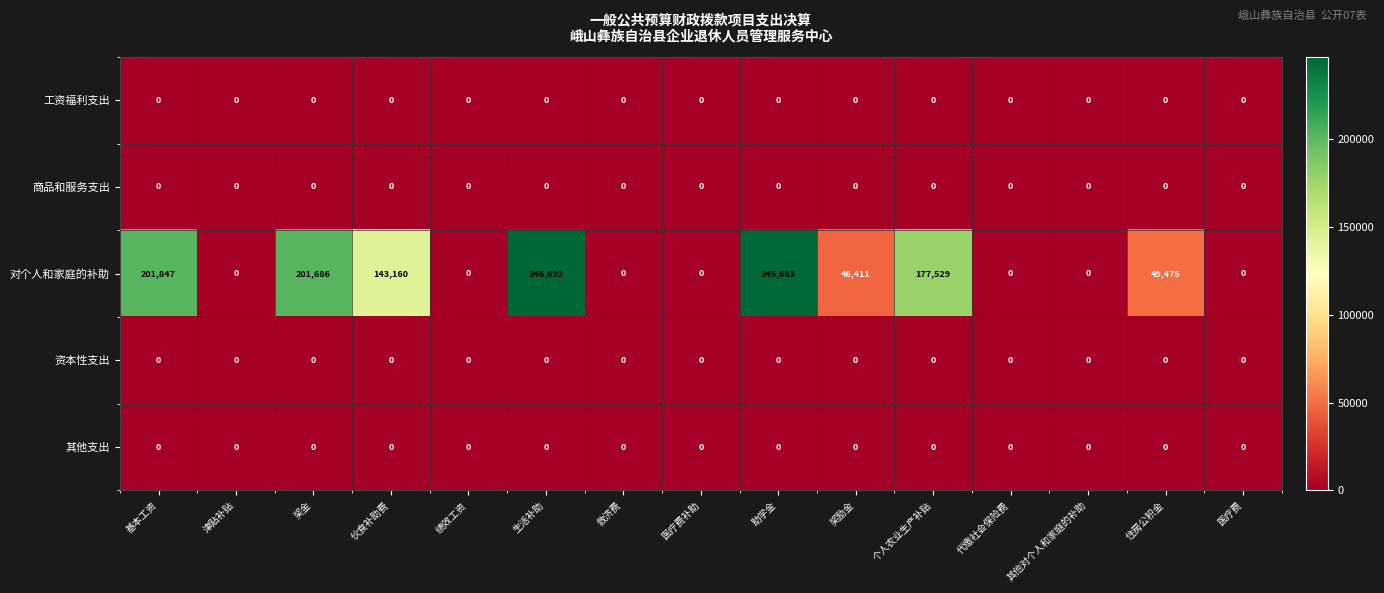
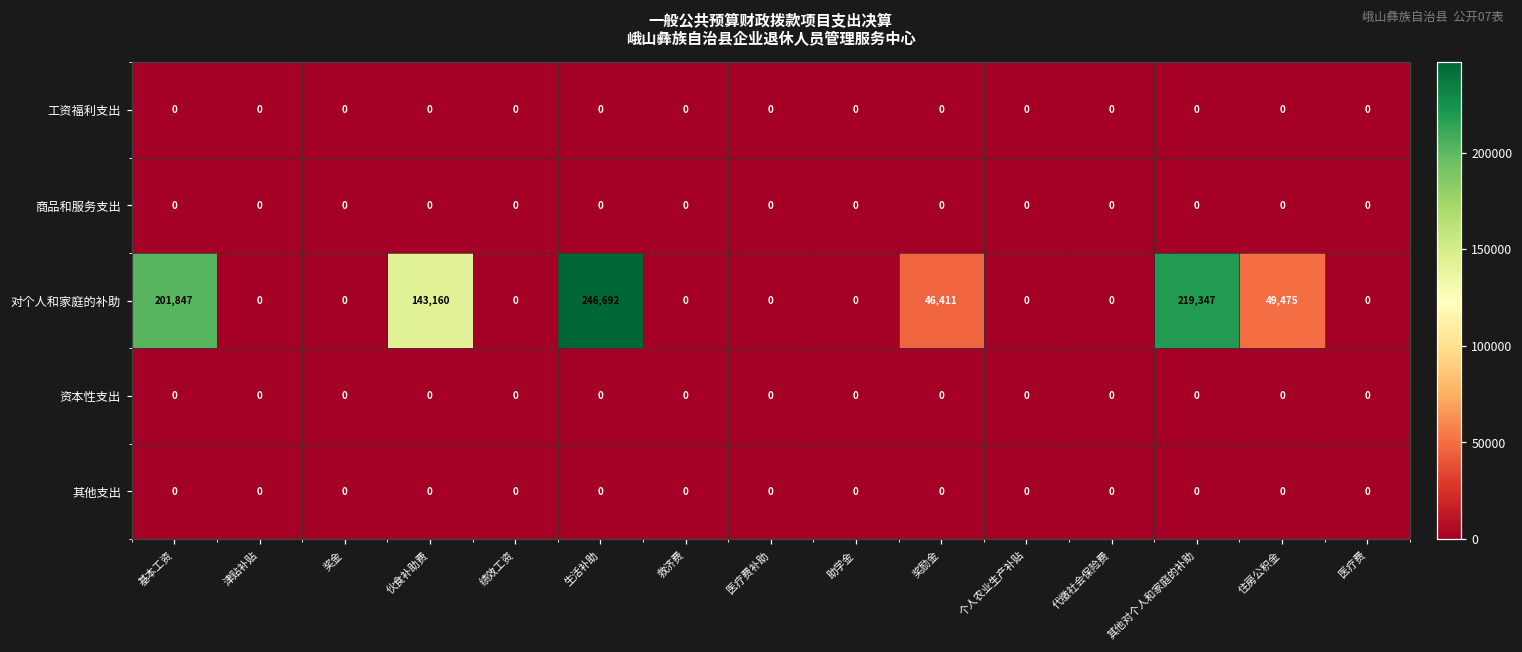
  {
    "工资福利支出": {
      "基本工资": "0",
      "津贴补贴": "0",
      "奖金": "0",
      "伙食补助费": "0",
      "绩效工资": "0",
      "生活补助": "0",
      "救济费": "0",
      "医疗费补助": "0",
      "助学金": "0",
      "奖励金": "0",
      "个人农业生产补贴": "0",
      "代缴社会保险费": "0",
      "其他对个人和家庭的补助": "0",
      "住房公积金": "0",
      "医疗费": "0"
    },
    "商品和服务支出": {
      "基本工资": "0",
      "津贴补贴": "0",
      "奖金": "0",
      "伙食补助费": "0",
      "绩效工资": "0",
      "生活补助": "0",
      "救济费": "0",
      "医疗费补助": "0",
      "助学金": "0",
      "奖励金": "0",
      "个人农业生产补贴": "0",
      "代缴社会保险费": "0",
      "其他对个人和家庭的补助": "0",
      "住房公积金": "0",
      "医疗费": "0"
    },
    "对个人和家庭的补助": {
      "基本工资": "201,847",
      "津贴补贴": "0",
-     "奖金": "201,686",
+     "奖金": "0",
      "伙食补助费": "143,160",
      "绩效工资": "0",
      "生活补助": "246,692",
      "救济费": "0",
      "医疗费补助": "0",
-     "助学金": "245,663",
+     "助学金": "0",
      "奖励金": "46,411",
-     "个人农业生产补贴": "177,529",
+     "个人农业生产补贴": "0",
      "代缴社会保险费": "0",
-     "其他对个人和家庭的补助": "0",
+     "其他对个人和家庭的补助": "219,347",
      "住房公积金": "49,475",
      "医疗费": "0"
    },
    "资本性支出": {
      "基本工资": "0",
      "津贴补贴": "0",
      "奖金": "0",
      "伙食补助费": "0",
      "绩效工资": "0",
      "生活补助": "0",
      "救济费": "0",
      "医疗费补助": "0",
      "助学金": "0",
      "奖励金": "0",
      "个人农业生产补贴": "0",
      "代缴社会保险费": "0",
      "其他对个人和家庭的补助": "0",
      "住房公积金": "0",
      "医疗费": "0"
    },
    "其他支出": {
      "基本工资": "0",
      "津贴补贴": "0",
      "奖金": "0",
      "伙食补助费": "0",
      "绩效工资": "0",
      "生活补助": "0",
      "救济费": "0",
      "医疗费补助": "0",
      "助学金": "0",
      "奖励金": "0",
      "个人农业生产补贴": "0",
      "代缴社会保险费": "0",
      "其他对个人和家庭的补助": "0",
      "住房公积金": "0",
      "医疗费": "0"
    }
  }
